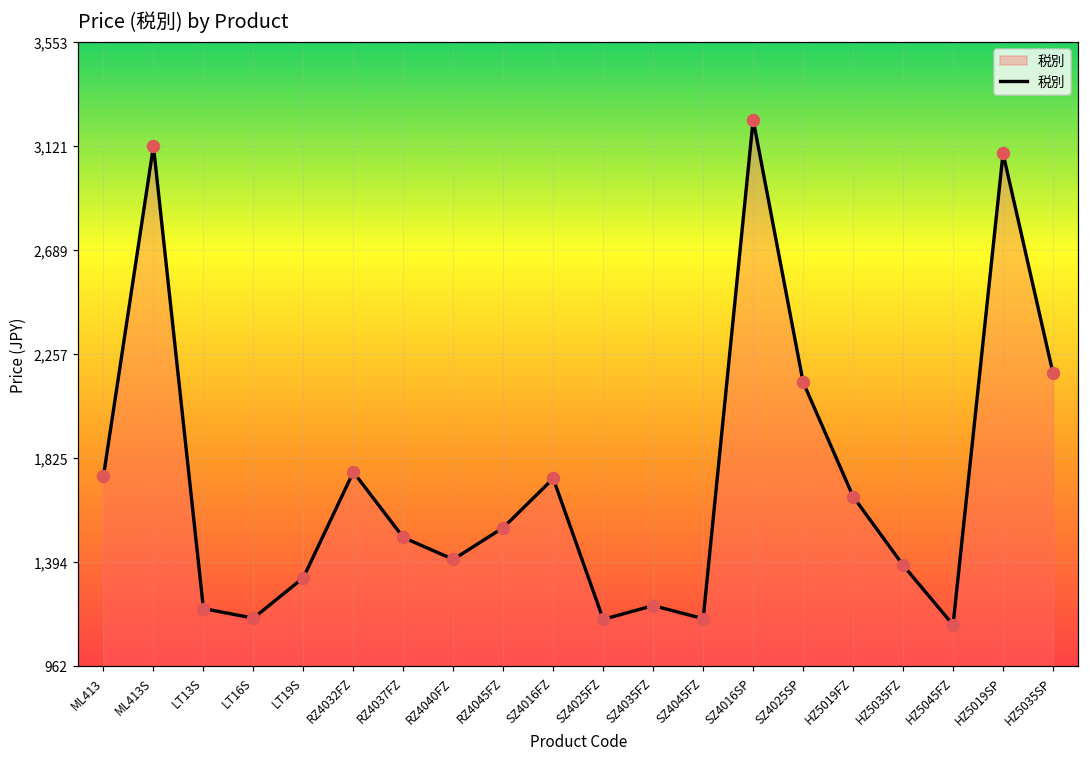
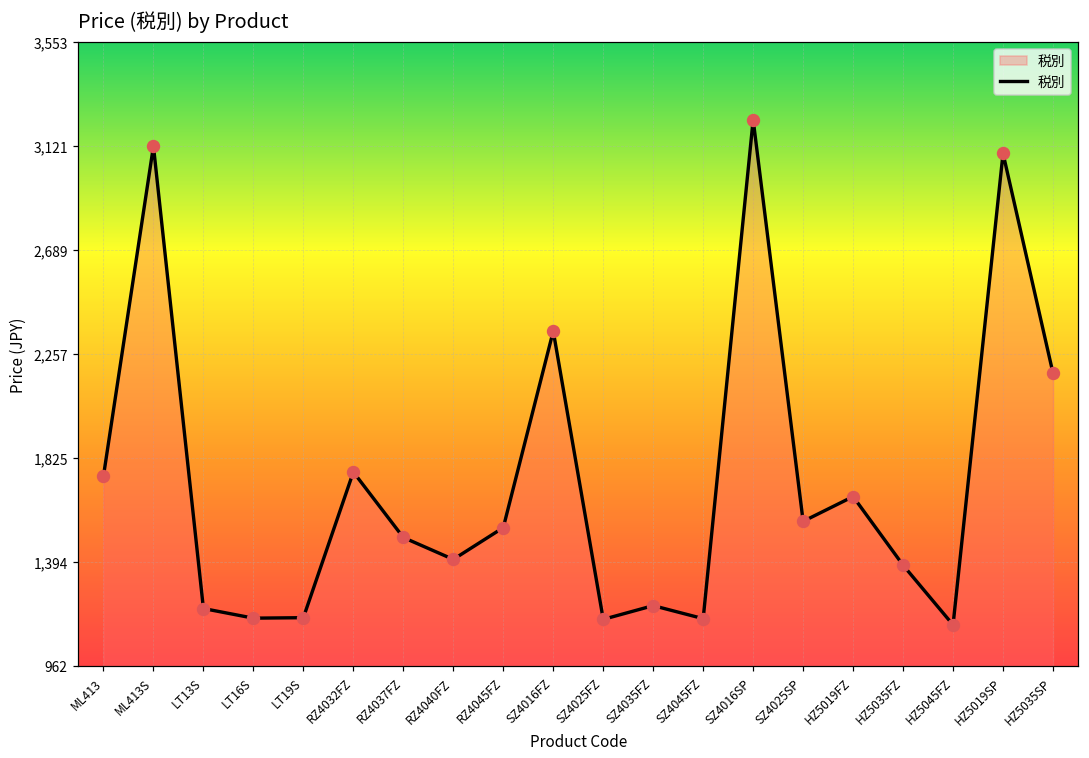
  {
    "ML413": "1,750",
    "ML413S": "3,120",
    "LT13S": "1,200",
    "LT16S": "1,160",
-   "LT19S": "1,330",
+   "LT19S": "1,160",
    "RZ4032FZ": "1,770",
    "RZ4037FZ": "1,500",
    "RZ4040FZ": "1,400",
    "RZ4045FZ": "1,540",
-   "SZ4016FZ": "1,740",
+   "SZ4016FZ": "2,350",
    "SZ4025FZ": "1,160",
    "SZ4035FZ": "1,210",
    "SZ4045FZ": "1,160",
    "SZ4016SP": "3,230",
-   "SZ4025SP": "2,140",
+   "SZ4025SP": "1,560",
    "HZ5019FZ": "1,670",
    "HZ5035FZ": "1,380",
    "HZ5045FZ": "1,130",
    "HZ5019SP": "3,090",
    "HZ5035SP": "2,180"
  }
